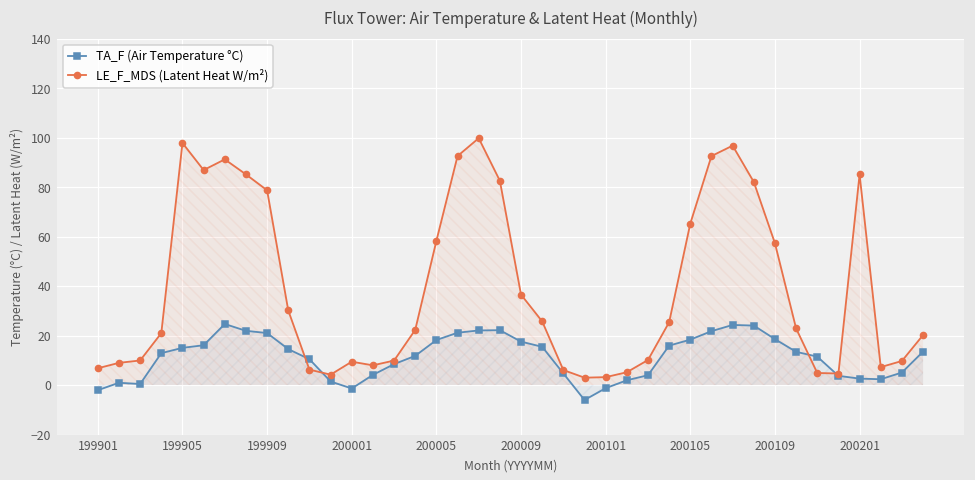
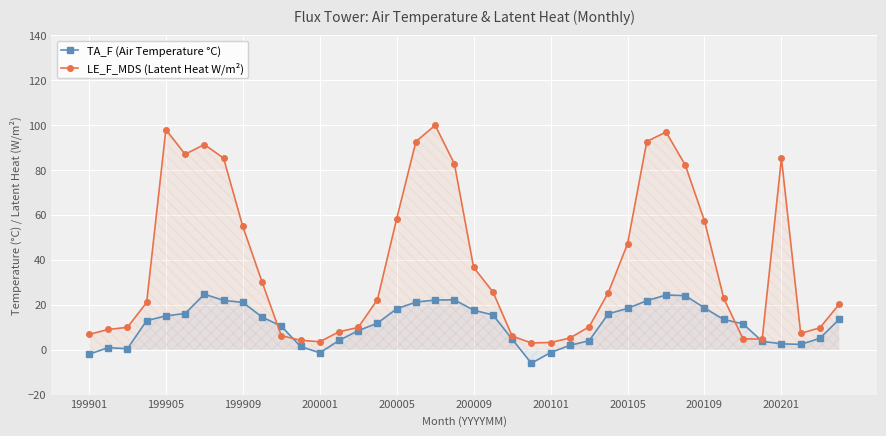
  {
    "LE_F_MDS (Latent Heat W/m²)": {
      "199901": 7,
      "199905": 98,
-     "199909": 79,
-     "200001": 9,
+     "199909": 55,
+     "200001": 4,
      "200005": 58,
      "200009": 37,
      "200101": 3,
-     "200105": 65,
+     "200105": 47,
      "200109": 57,
      "200201": 85
    }
  }
